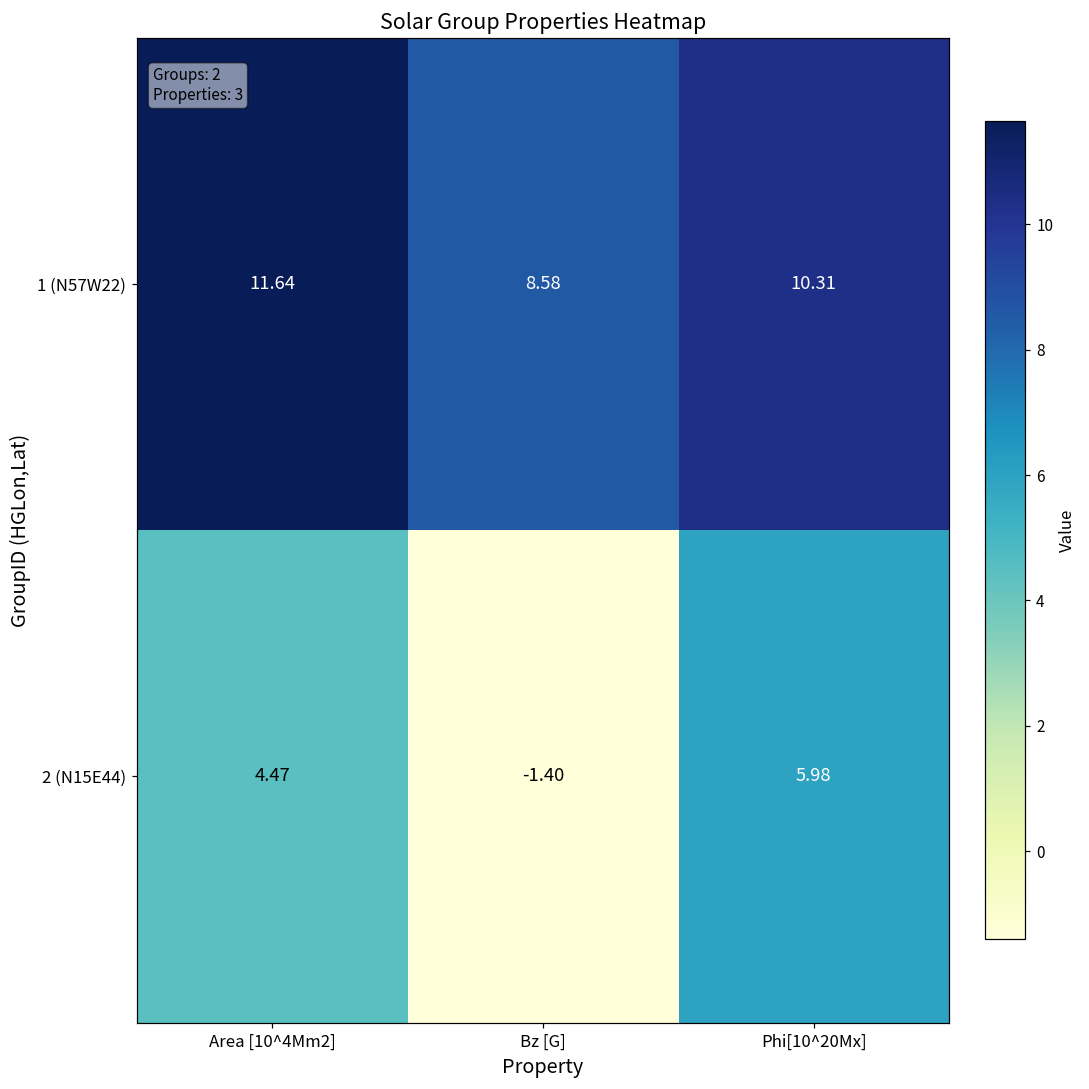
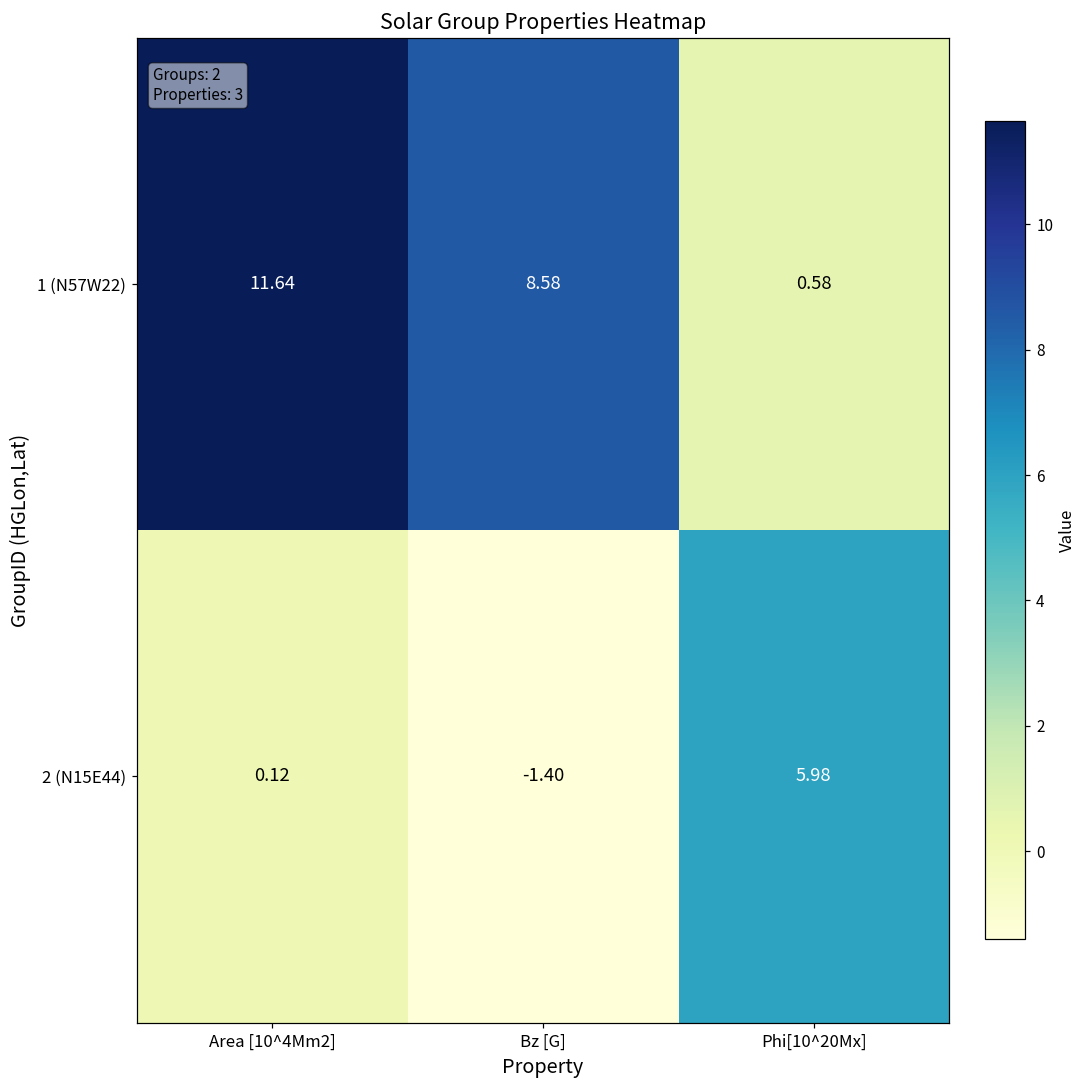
  {
    "1 (N57W22)": {
      "Area [10^4Mm2]": 11.64,
      "Bz [G]": 8.58,
-     "Phi[10^20Mx]": 10.31
+     "Phi[10^20Mx]": 0.58
    },
    "2 (N15E44)": {
-     "Area [10^4Mm2]": 4.47,
+     "Area [10^4Mm2]": 0.12,
      "Bz [G]": -1.40,
      "Phi[10^20Mx]": 5.98
    }
  }
